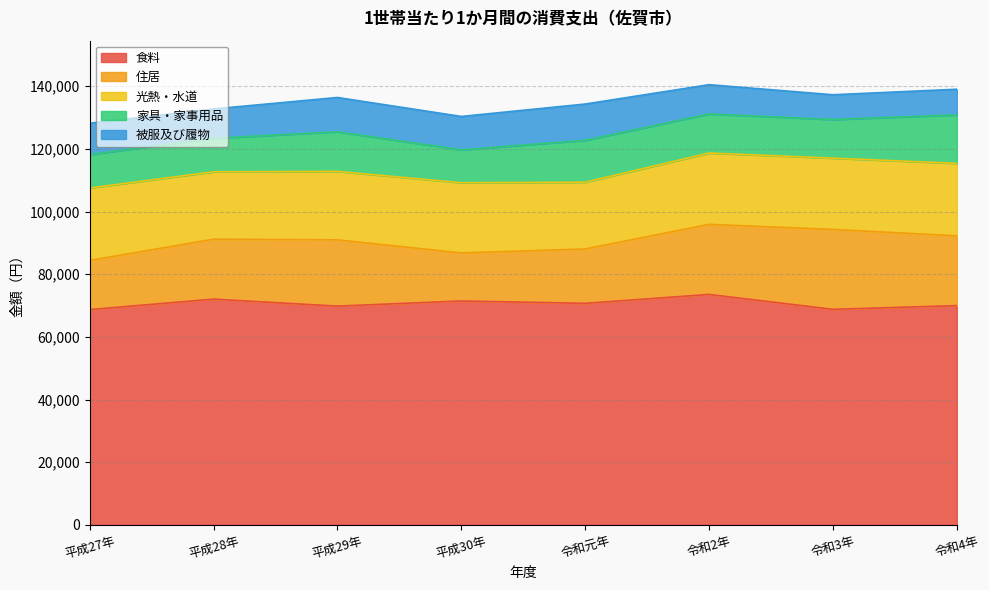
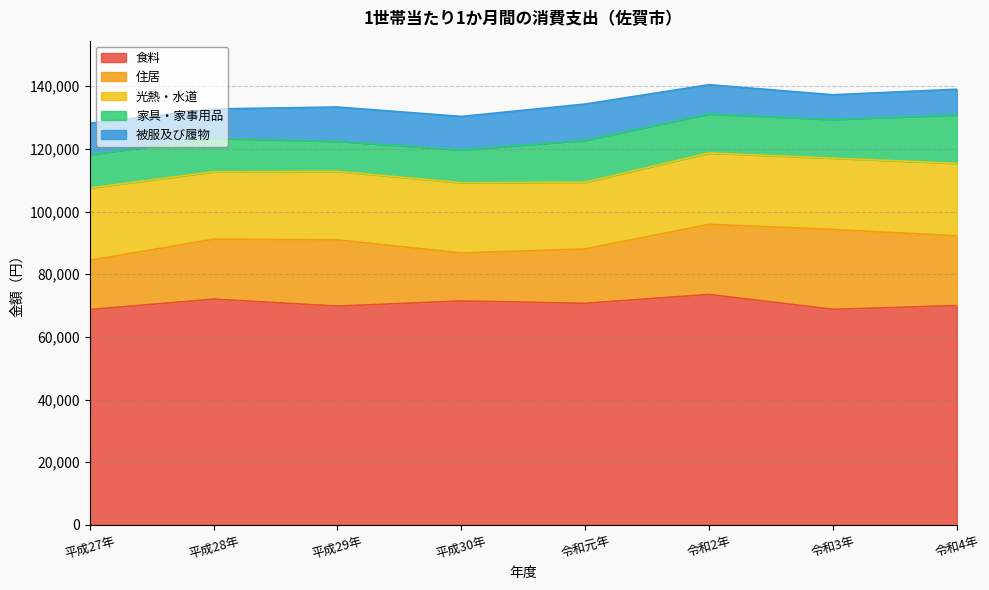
  {
    "食料": {
      "平成27年": "69,000",
      "平成28年": "72,000",
      "平成29年": "70,000",
      "平成30年": "71,000",
      "令和元年": "71,000",
      "令和2年": "74,000",
      "令和3年": "69,000",
      "令和4年": "70,000"
    },
    "家具・家事用品": {
      "平成27年": "11,000",
-     "平成29年": "13,000",
+     "平成29年": "10,000",
      "平成30年": "10,000",
      "令和元年": "13,000",
      "令和2年": "12,000",
      "令和3年": "12,000",
      "令和4年": "15,000"
    },
    "被服及び履物": {
      "平成27年": "10,000",
      "平成29年": "11,000",
      "平成30年": "11,000",
      "令和元年": "12,000",
      "令和2年": "9,000",
      "令和3年": "8,000",
      "令和4年": "8,000"
    }
  }
